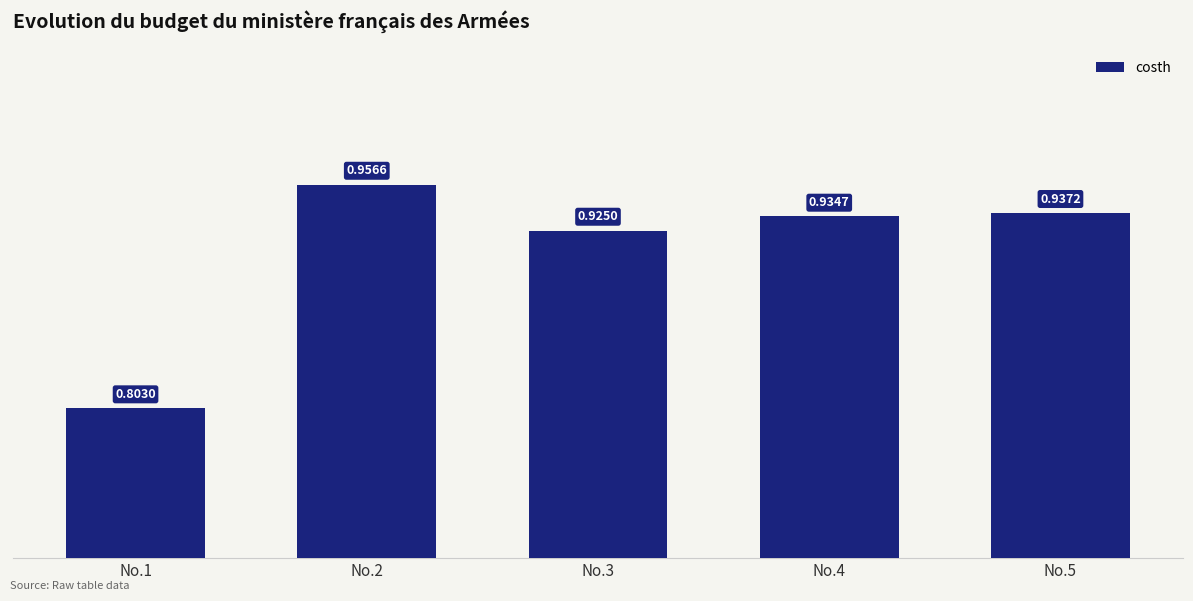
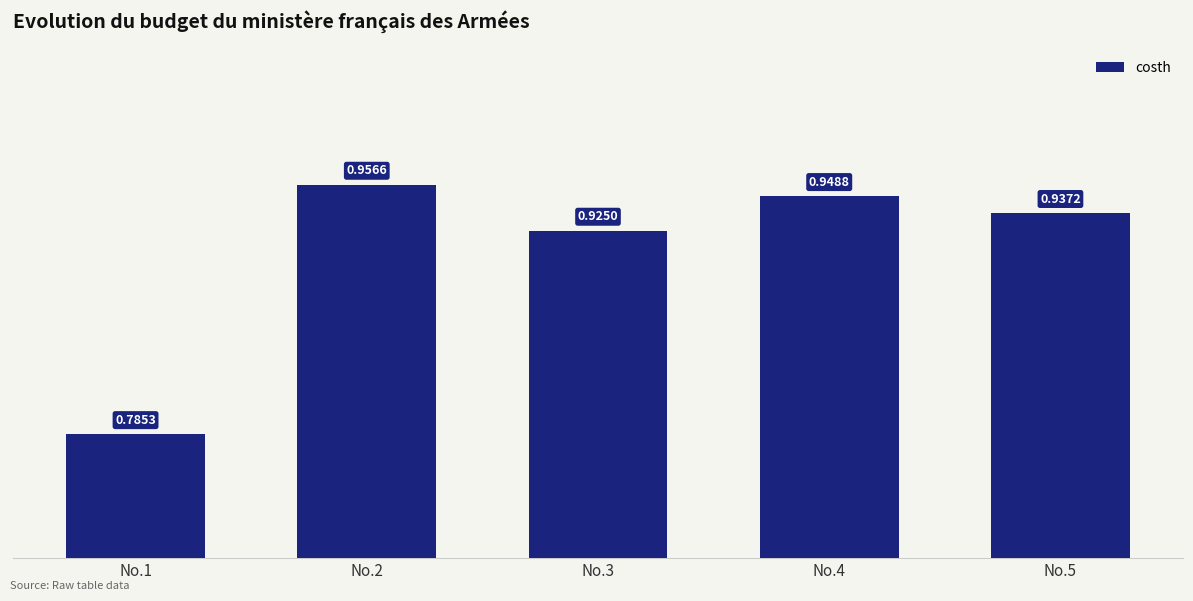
  {
-   "No.1": 0.8030,
-   "No.4": 0.9347
+   "No.1": 0.7853,
+   "No.4": 0.9488
  }
